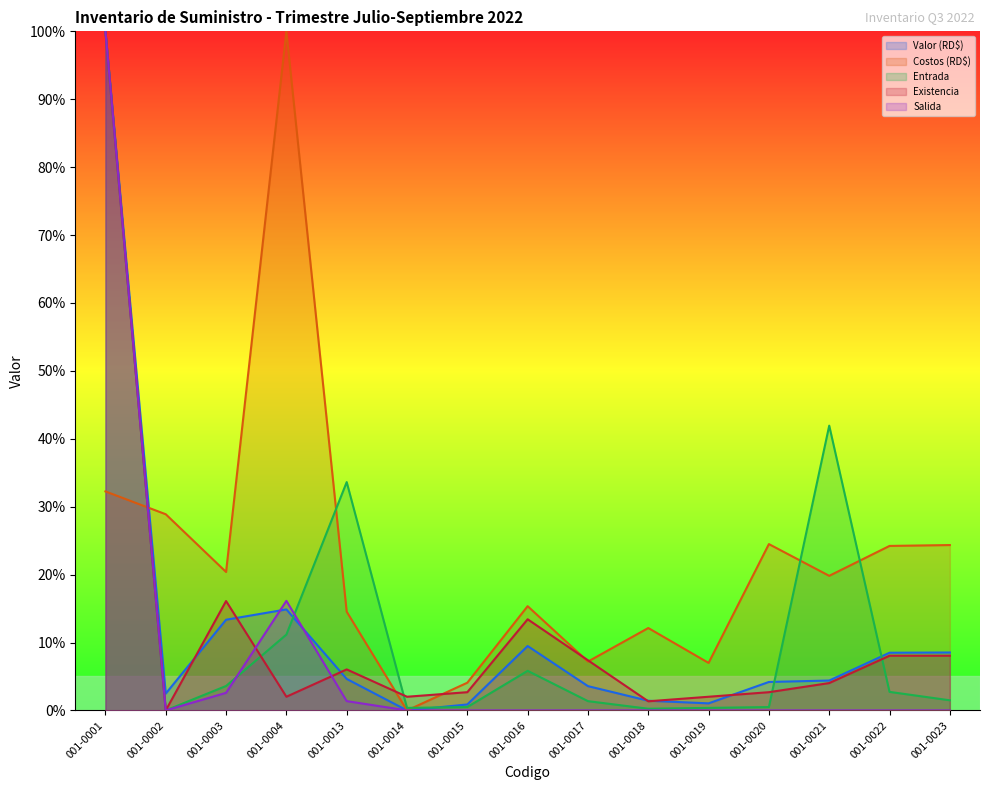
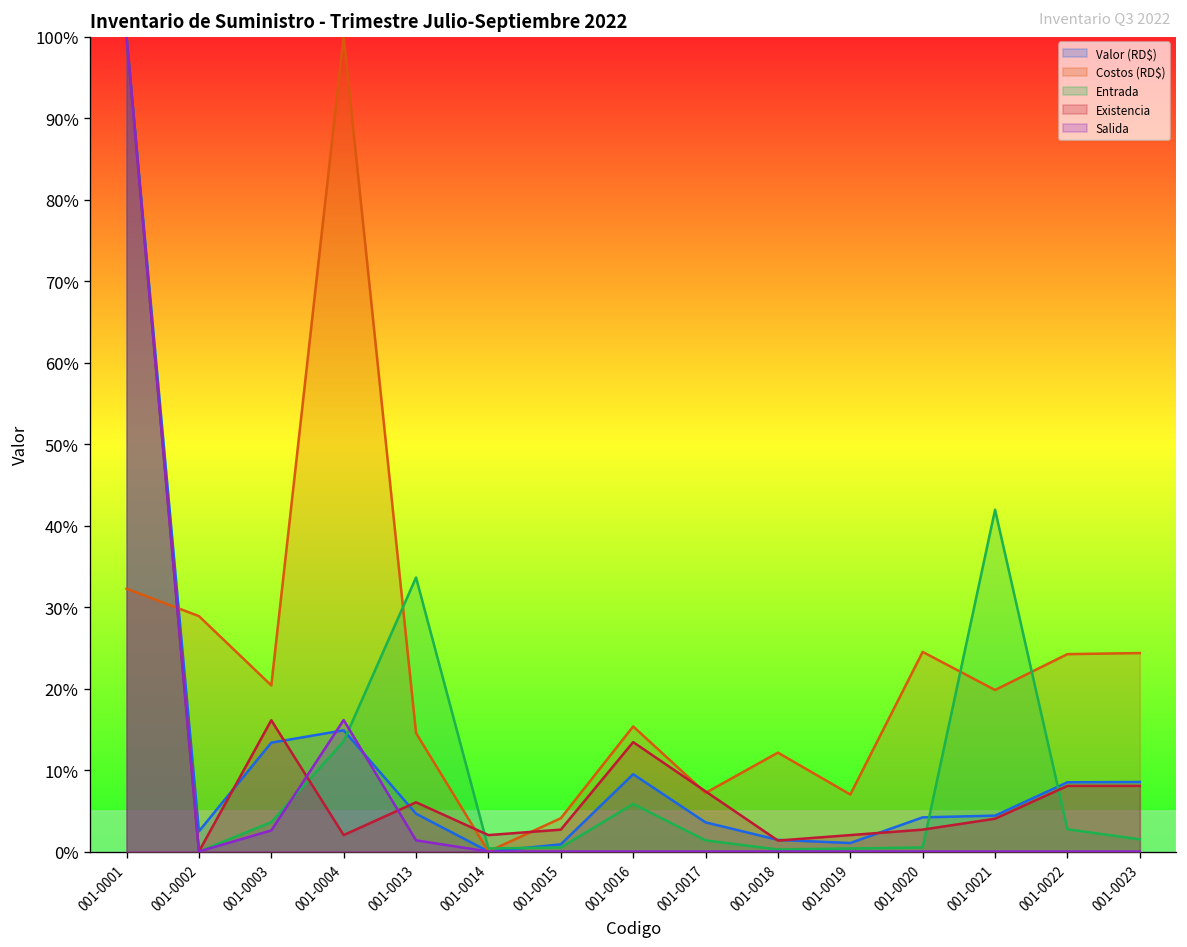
  {
    "Entrada": {
-     "001-0004": "11%",
+     "001-0004": "14%",
      "001-0013": "34%",
      "001-0016": "6%",
      "001-0021": "42%"
    }
  }
